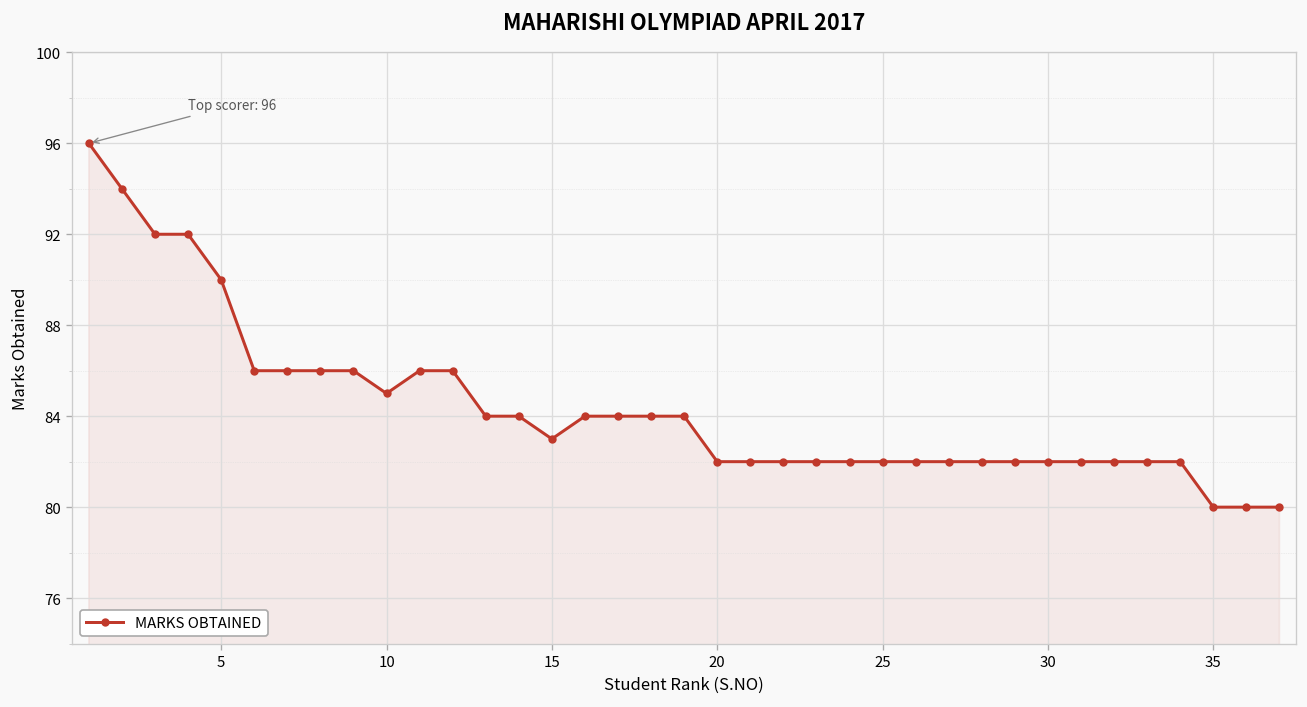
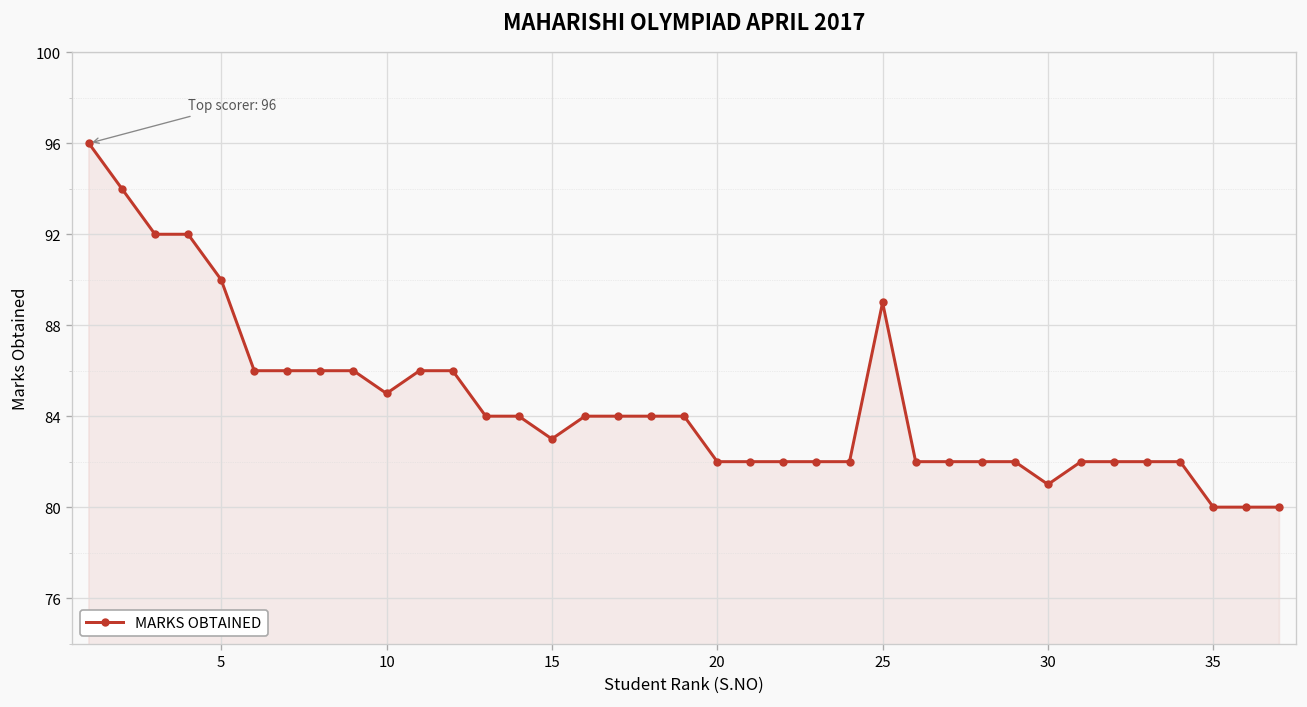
  {
    "5": 90,
    "10": 85,
    "15": 83,
    "20": 82,
-   "25": 82,
-   "30": 82,
+   "25": 89,
+   "30": 81,
    "35": 80
  }
